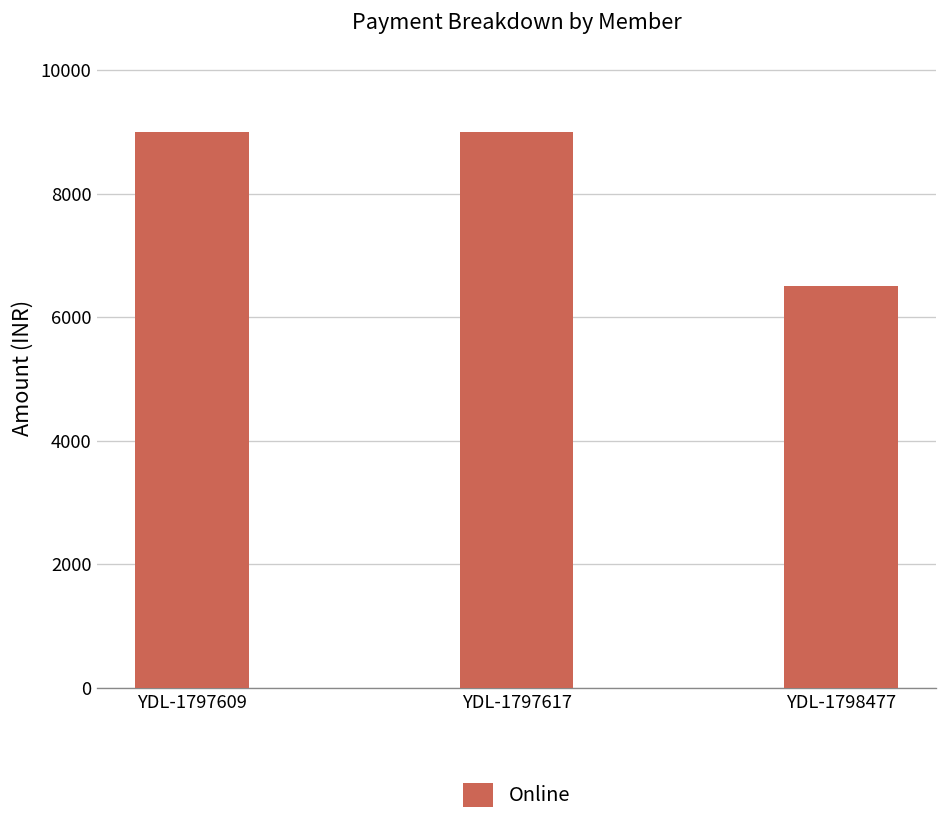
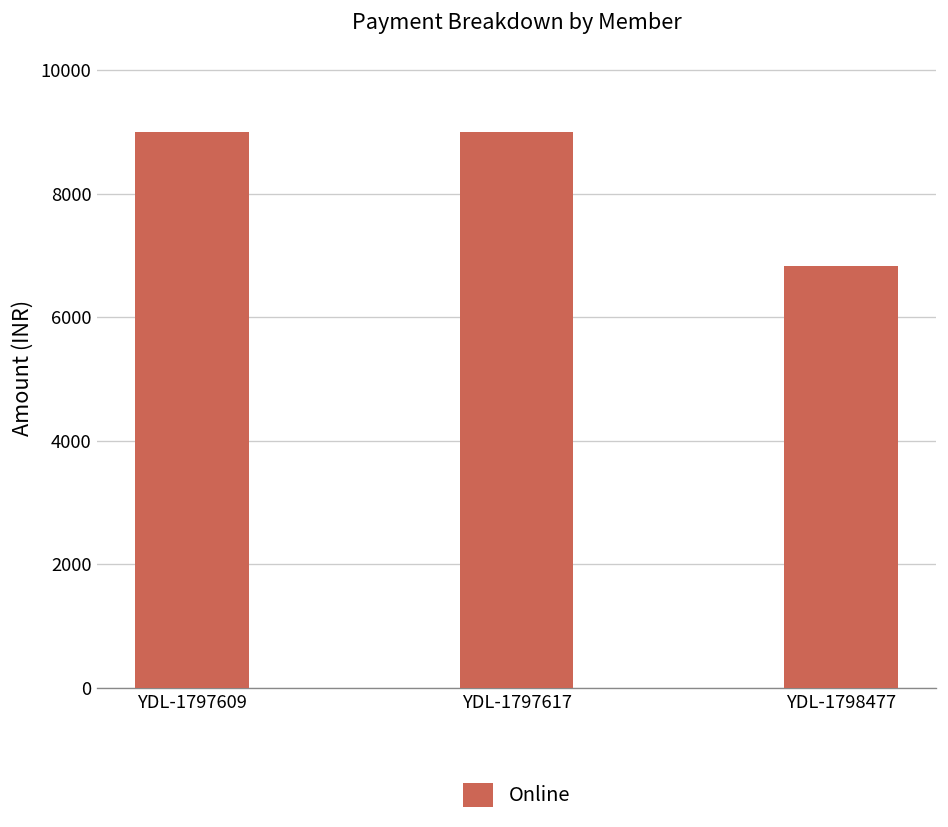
  {
    "YDL-1797609": 9000,
    "YDL-1797617": 9000,
-   "YDL-1798477": 6500
+   "YDL-1798477": 6800
  }
